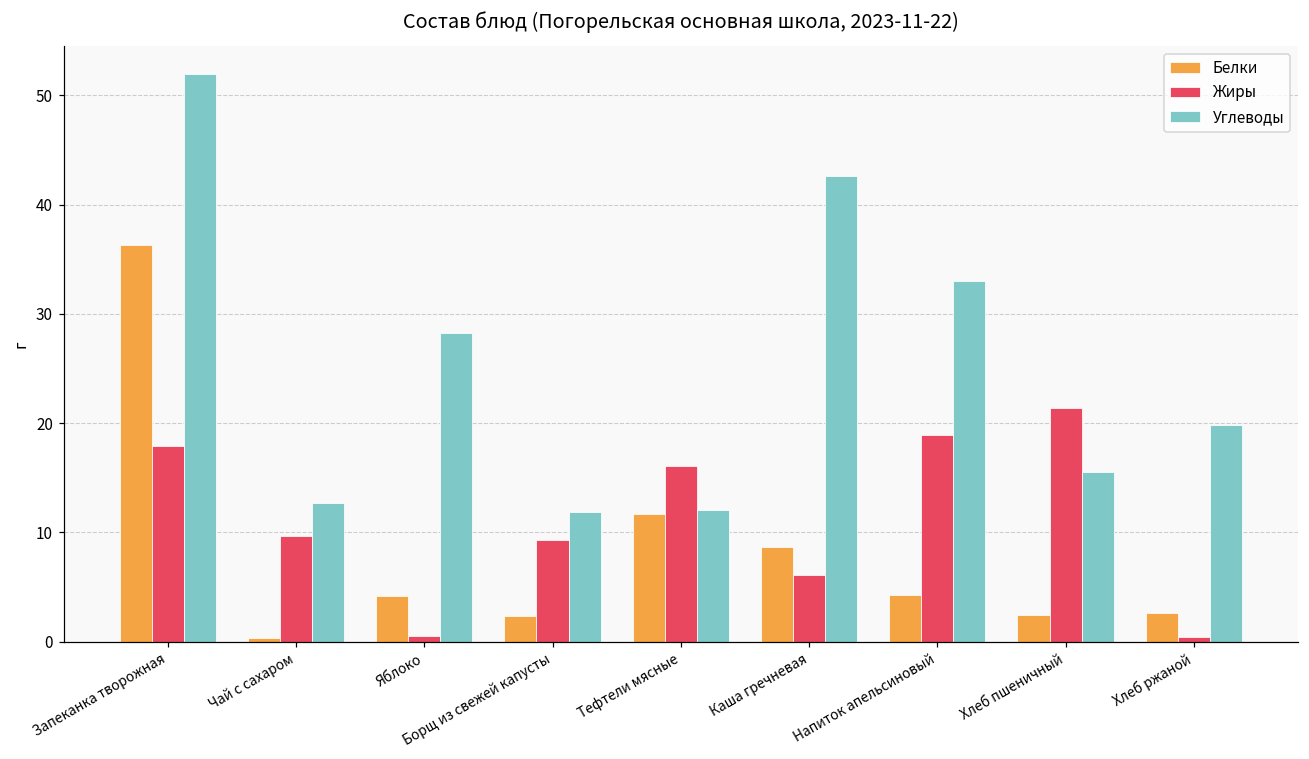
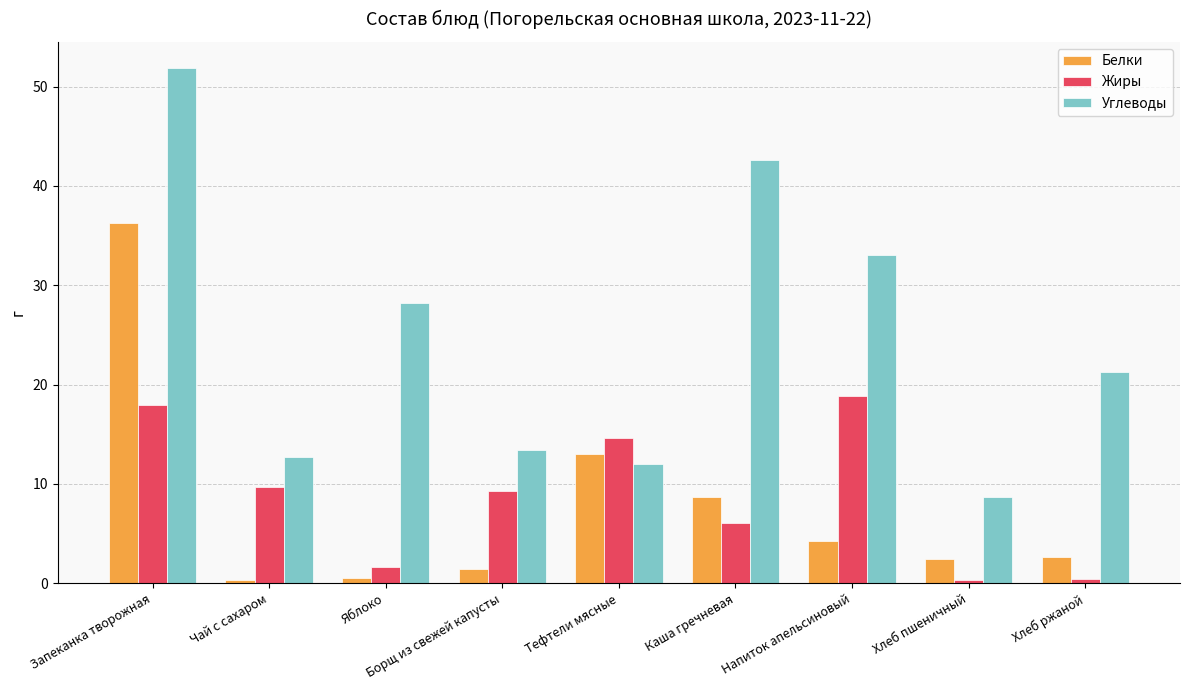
  {
    "Белки": {
      "Запеканка творожная": 36,
      "Чай с сахаром": 0,
-     "Яблоко": 4,
-     "Борщ из свежей капусты": 2,
-     "Тефтели мясные": 12,
+     "Яблоко": 1,
+     "Борщ из свежей капусты": 1,
+     "Тефтели мясные": 13,
      "Каша гречневая": 9,
      "Напиток апельсиновый": 4,
      "Хлеб пшеничный": 2,
      "Хлеб ржаной": 3
    },
    "Жиры": {
      "Запеканка творожная": 18,
      "Чай с сахаром": 10,
-     "Яблоко": 1,
+     "Яблоко": 2,
      "Борщ из свежей капусты": 9,
-     "Тефтели мясные": 16,
+     "Тефтели мясные": 15,
      "Каша гречневая": 6,
      "Напиток апельсиновый": 19,
-     "Хлеб пшеничный": 21,
+     "Хлеб пшеничный": 0,
      "Хлеб ржаной": 0
    },
    "Углеводы": {
      "Запеканка творожная": 52,
      "Чай с сахаром": 13,
      "Яблоко": 28,
-     "Борщ из свежей капусты": 12,
+     "Борщ из свежей капусты": 13,
      "Тефтели мясные": 12,
      "Каша гречневая": 43,
      "Напиток апельсиновый": 33,
-     "Хлеб пшеничный": 16,
-     "Хлеб ржаной": 20
+     "Хлеб пшеничный": 9,
+     "Хлеб ржаной": 21
    }
  }
